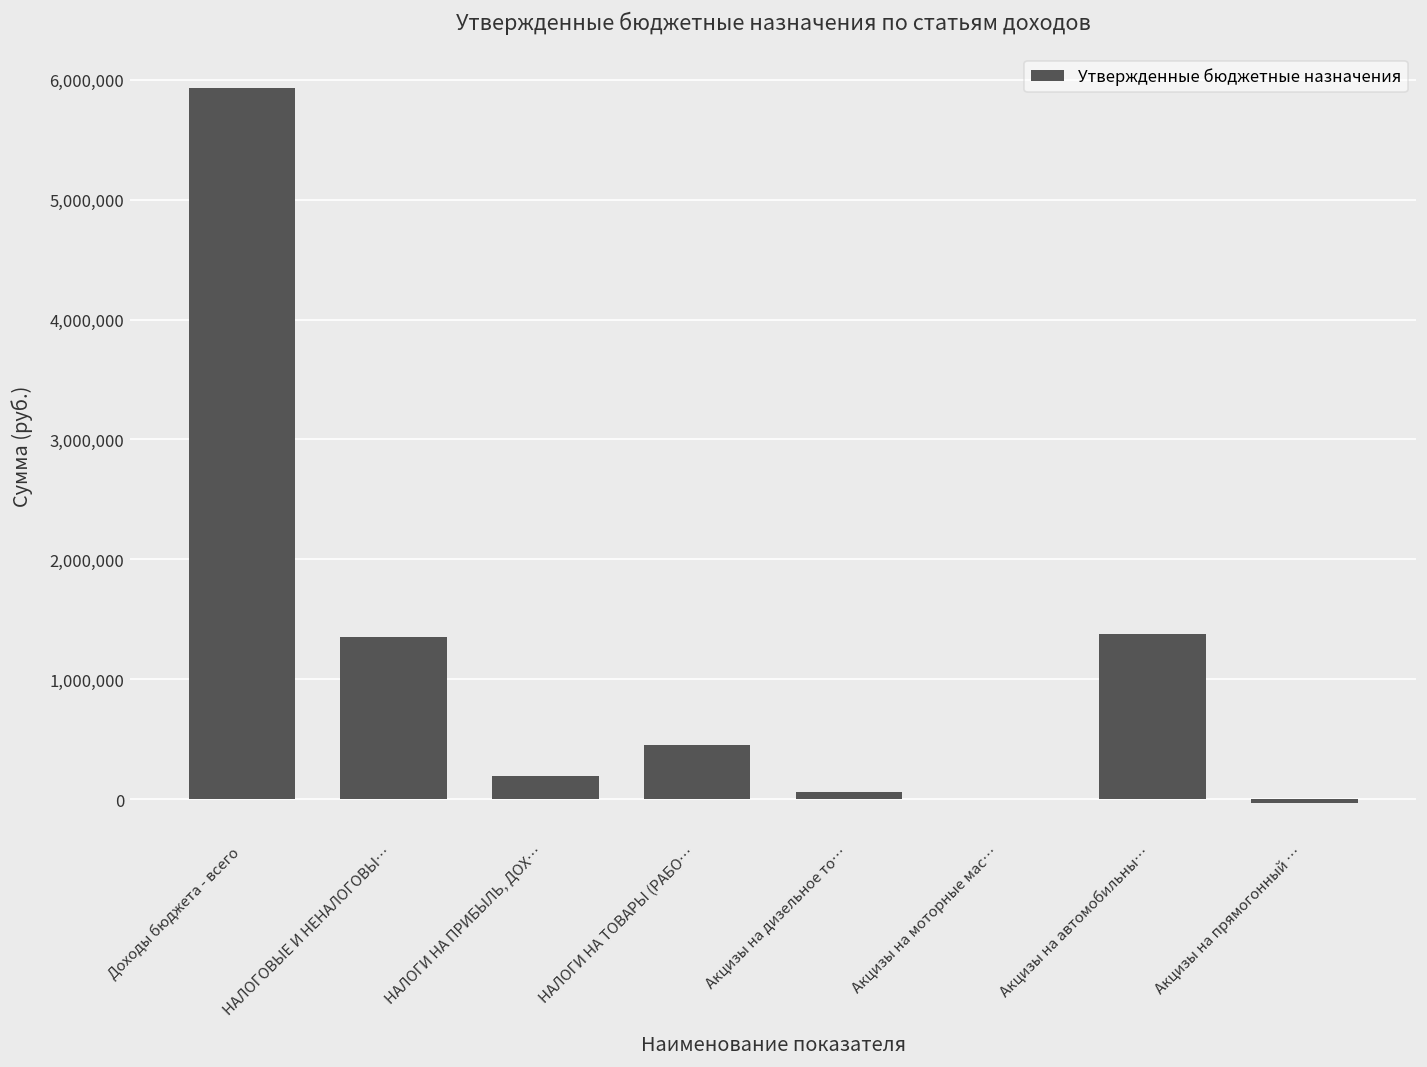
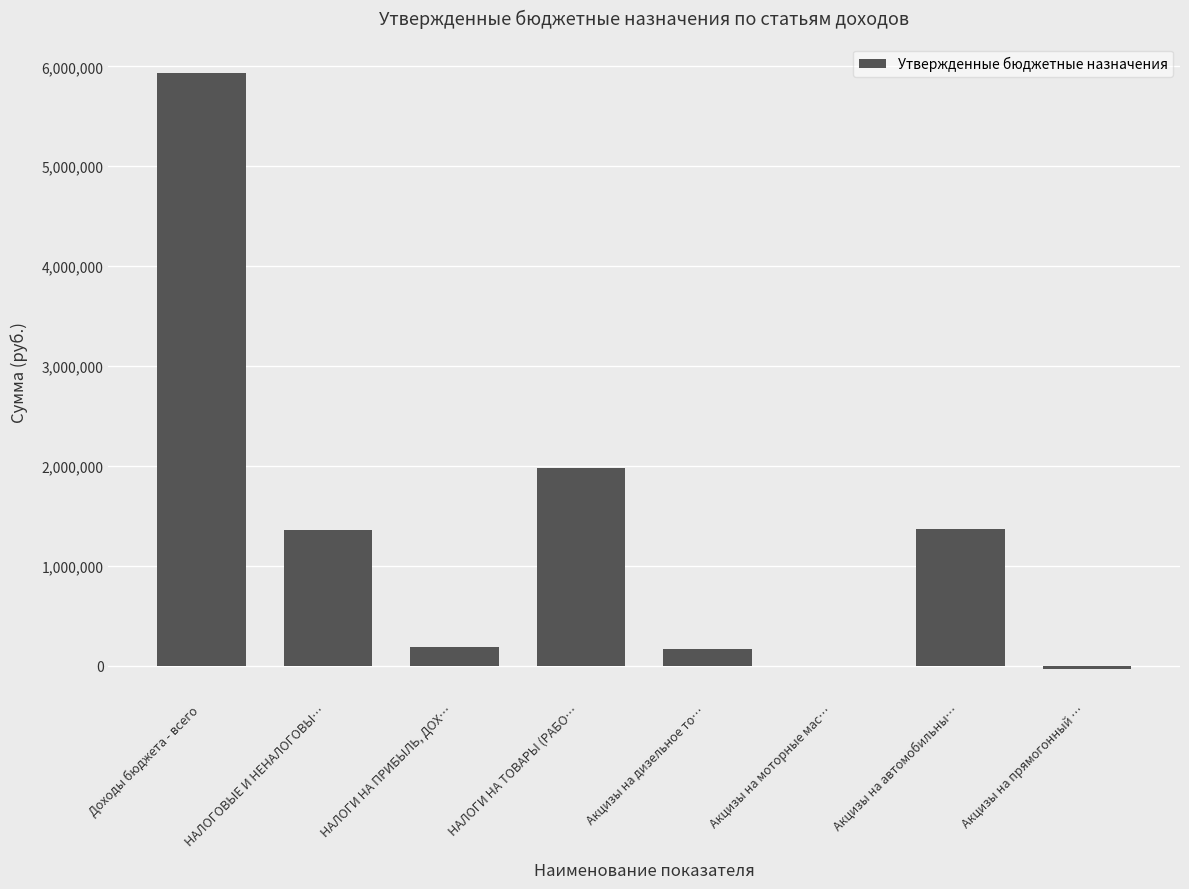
  {
    "Доходы бюджета - всего": "5,900,000",
    "НАЛОГОВЫЕ И НЕНАЛОГОВЫ…": "1,400,000",
    "НАЛОГИ НА ПРИБЫЛЬ, ДОХ…": "200,000",
-   "НАЛОГИ НА ТОВАРЫ (РАБО…": "400,000",
-   "Акцизы на дизельное то…": "100,000",
+   "НАЛОГИ НА ТОВАРЫ (РАБО…": "2,000,000",
+   "Акцизы на дизельное то…": "200,000",
    "Акцизы на автомобильны…": "1,400,000",
    "Акцизы на прямогонный …": "0"
  }
